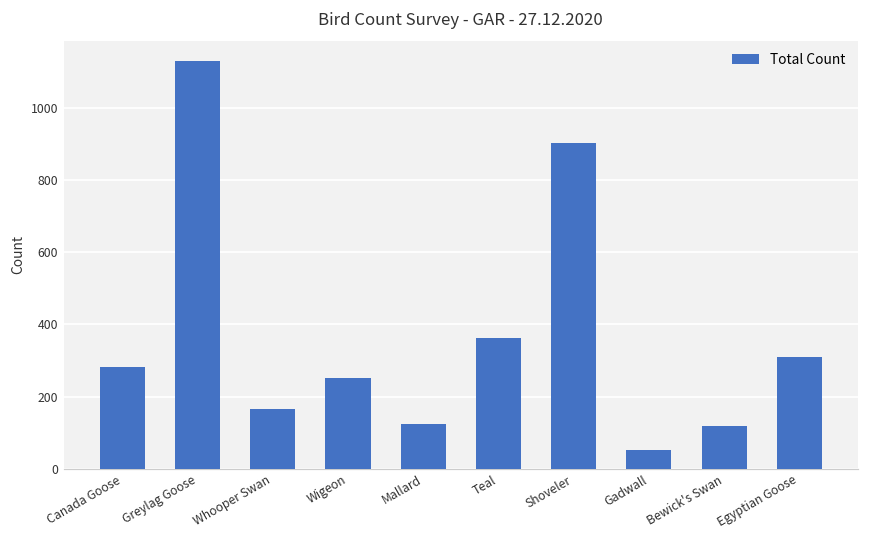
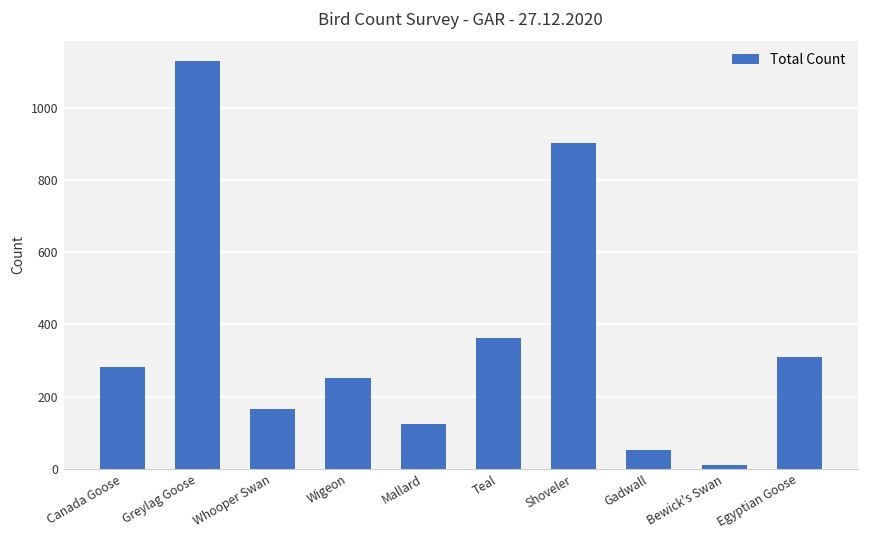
  {
    "Canada Goose": 280,
    "Greylag Goose": 1130,
    "Whooper Swan": 160,
    "Wigeon": 250,
    "Mallard": 130,
    "Teal": 360,
    "Shoveler": 900,
    "Gadwall": 50,
-   "Bewick's Swan": 120,
+   "Bewick's Swan": 10,
    "Egyptian Goose": 310
  }
